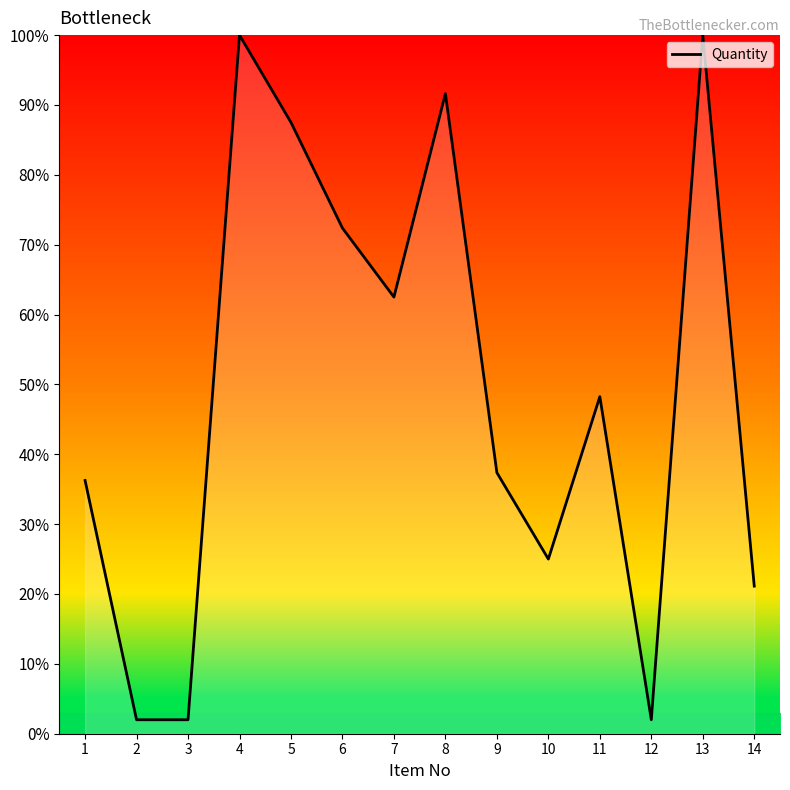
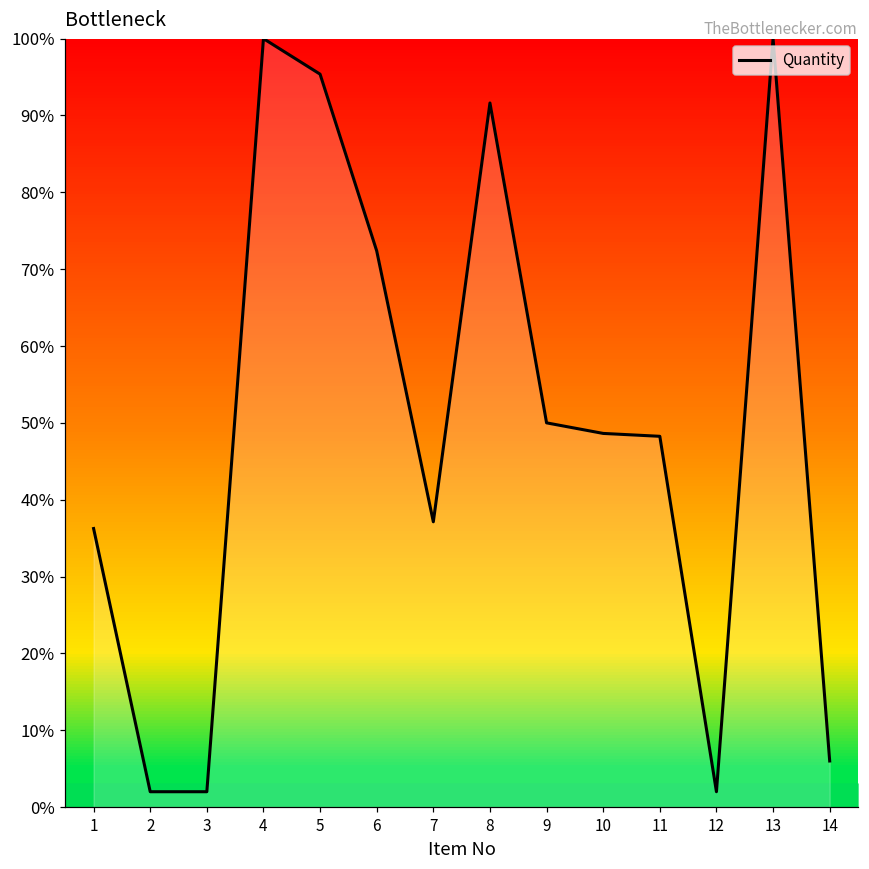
  {
    "Quantity": {
      "1": "36%",
      "2": "2%",
      "3": "2%",
      "4": "100%",
-     "5": "88%",
+     "5": "95%",
      "6": "72%",
-     "7": "63%",
+     "7": "37%",
      "8": "92%",
-     "9": "37%",
-     "10": "25%",
+     "9": "50%",
+     "10": "49%",
      "11": "48%",
      "12": "2%",
      "13": "100%",
-     "14": "21%"
+     "14": "6%"
    }
  }
